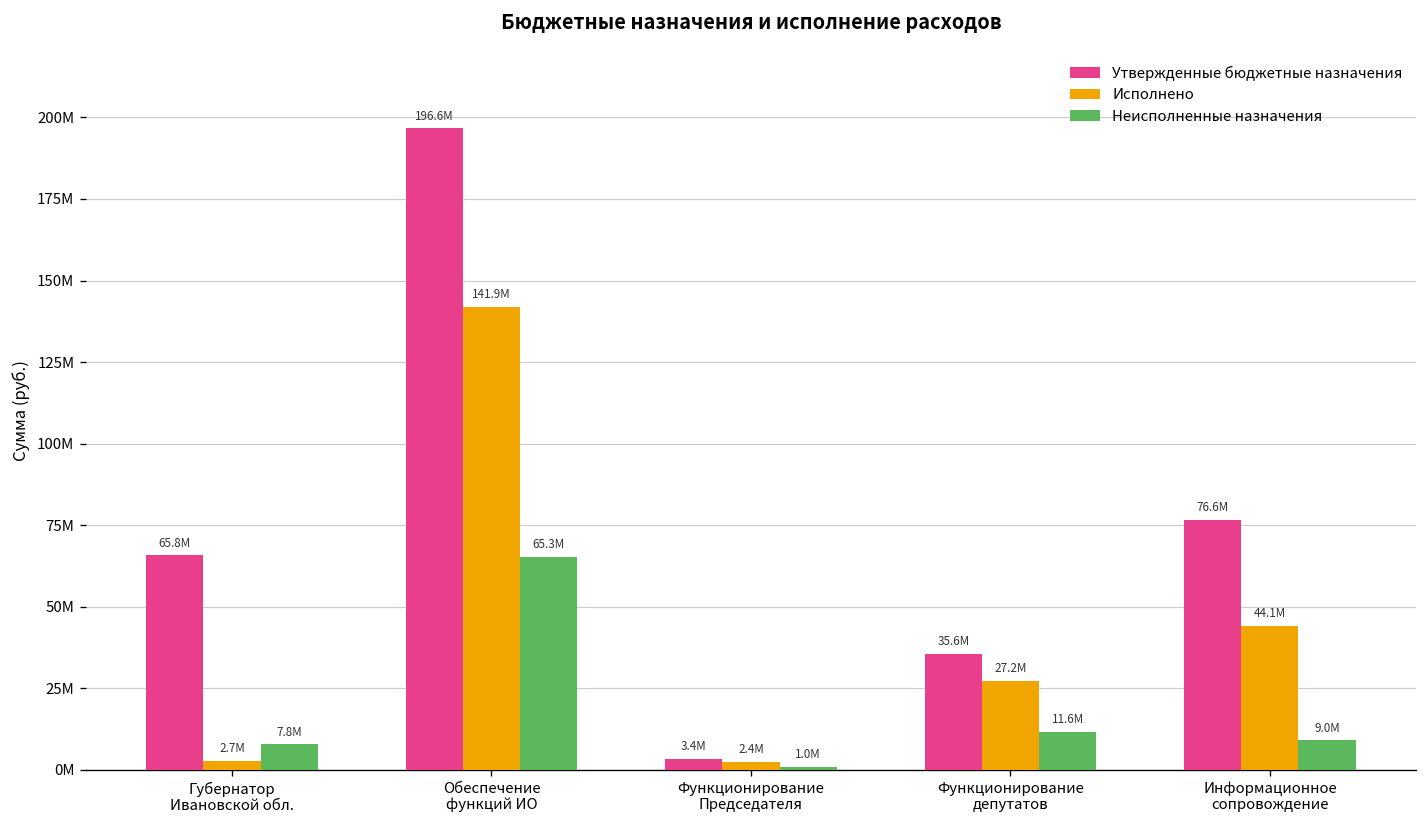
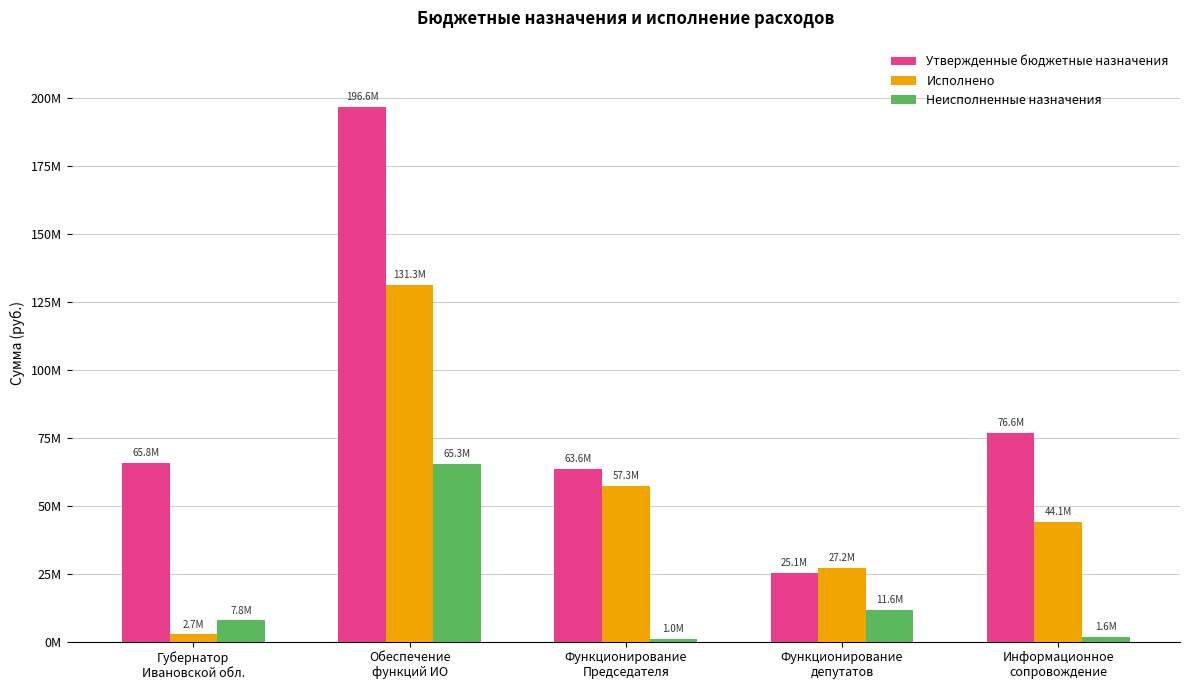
  {
    "Утвержденные бюджетные назначения": {
      "Губернатор Ивановской обл.": "65.8M",
      "Обеспечение функций ИО": "196.6M",
-     "Функционирование Председателя": "3.4M",
-     "Функционирование депутатов": "35.6M",
+     "Функционирование Председателя": "63.6M",
+     "Функционирование депутатов": "25.1M",
      "Информационное сопровождение": "76.6M"
    },
    "Исполнено": {
      "Губернатор Ивановской обл.": "2.7M",
-     "Обеспечение функций ИО": "141.9M",
-     "Функционирование Председателя": "2.4M",
+     "Обеспечение функций ИО": "131.3M",
+     "Функционирование Председателя": "57.3M",
      "Функционирование депутатов": "27.2M",
      "Информационное сопровождение": "44.1M"
    },
    "Неисполненные назначения": {
      "Губернатор Ивановской обл.": "7.8M",
      "Обеспечение функций ИО": "65.3M",
      "Функционирование Председателя": "1.0M",
      "Функционирование депутатов": "11.6M",
-     "Информационное сопровождение": "9.0M"
+     "Информационное сопровождение": "1.6M"
    }
  }
